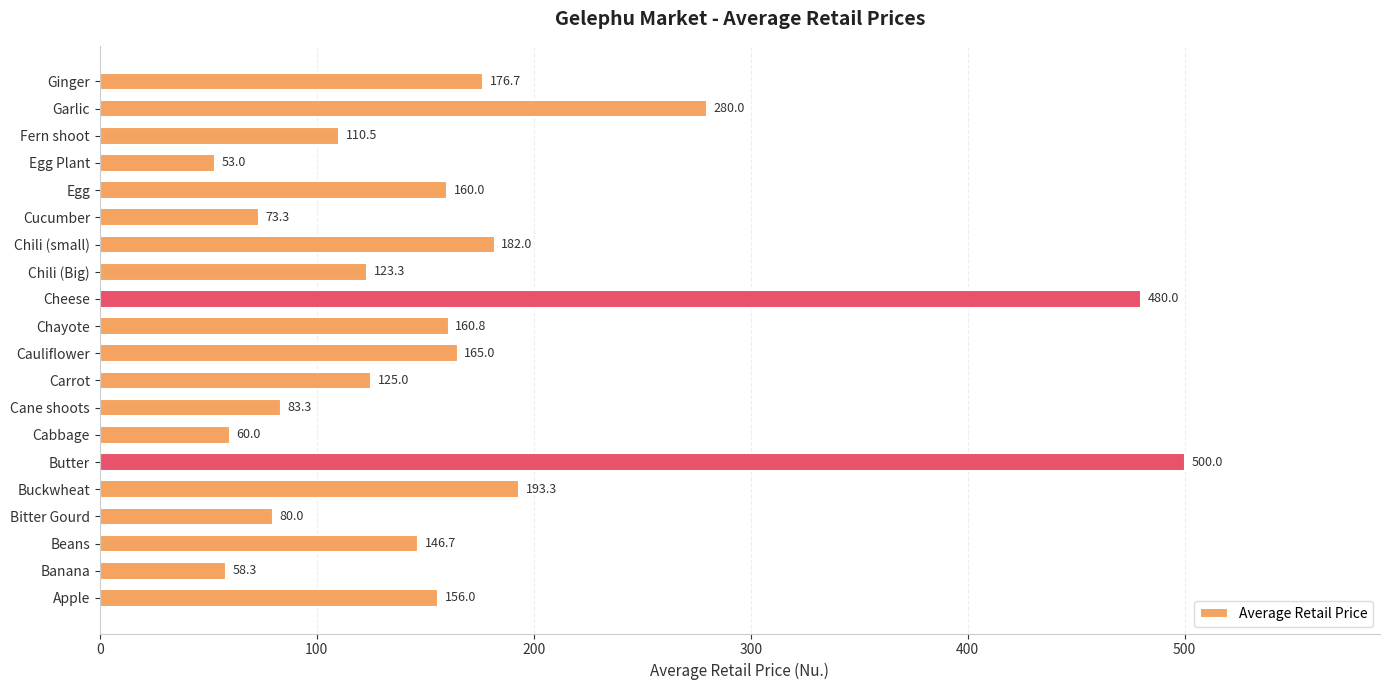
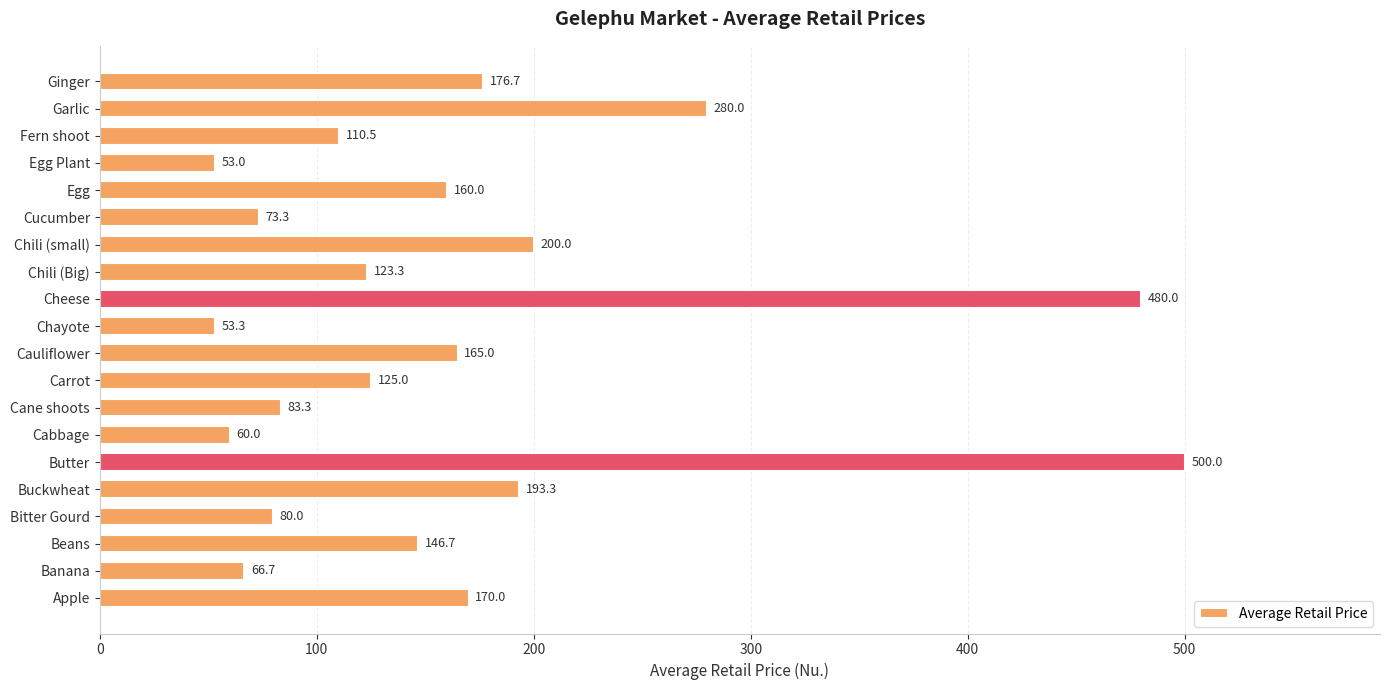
  {
    "Ginger": 176.7,
    "Garlic": 280.0,
    "Fern shoot": 110.5,
    "Egg Plant": 53.0,
    "Egg": 160.0,
    "Cucumber": 73.3,
-   "Chili (small)": 182.0,
+   "Chili (small)": 200.0,
    "Chili (Big)": 123.3,
    "Cheese": 480.0,
-   "Chayote": 160.8,
+   "Chayote": 53.3,
    "Cauliflower": 165.0,
    "Carrot": 125.0,
    "Cane shoots": 83.3,
    "Cabbage": 60.0,
    "Butter": 500.0,
    "Buckwheat": 193.3,
    "Bitter Gourd": 80.0,
    "Beans": 146.7,
-   "Banana": 58.3,
-   "Apple": 156.0
+   "Banana": 66.7,
+   "Apple": 170.0
  }
